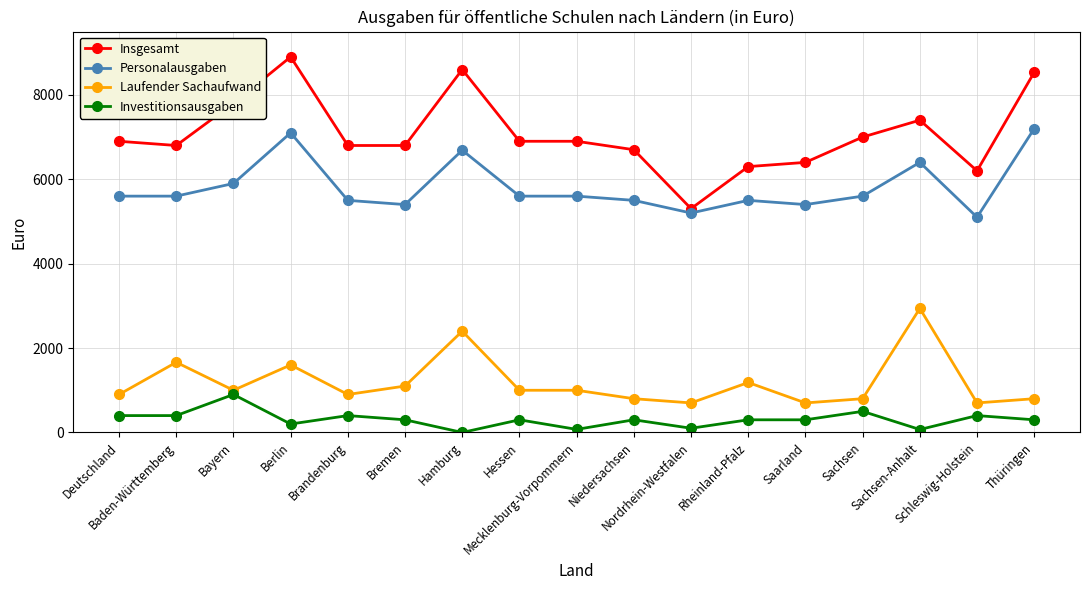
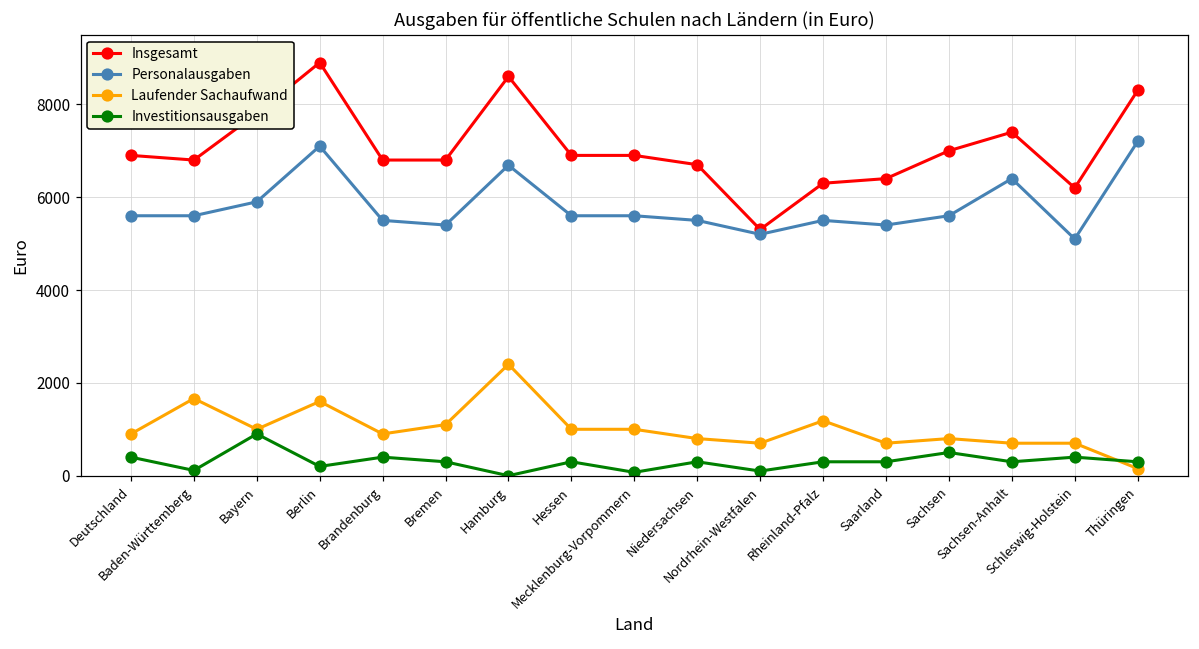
  {
    "Insgesamt": {
      "Deutschland": 6900,
      "Baden-Württemberg": 6800,
      "Berlin": 8900,
      "Brandenburg": 6800,
      "Bremen": 6800,
      "Hamburg": 8600,
      "Hessen": 6900,
      "Mecklenburg-Vorpommern": 6900,
      "Niedersachsen": 6700,
      "Nordrhein-Westfalen": 5300,
      "Rheinland-Pfalz": 6300,
      "Saarland": 6400,
      "Sachsen": 7000,
      "Sachsen-Anhalt": 7400,
      "Schleswig-Holstein": 6200,
-     "Thüringen": 8500
+     "Thüringen": 8300
    },
    "Personalausgaben": {
      "Deutschland": 5600,
      "Baden-Württemberg": 5600,
      "Bayern": 5900,
      "Berlin": 7100,
      "Brandenburg": 5500,
      "Bremen": 5400,
      "Hamburg": 6700,
      "Hessen": 5600,
      "Mecklenburg-Vorpommern": 5600,
      "Niedersachsen": 5500,
      "Nordrhein-Westfalen": 5200,
      "Rheinland-Pfalz": 5500,
      "Saarland": 5400,
      "Sachsen": 5600,
      "Sachsen-Anhalt": 6400,
      "Schleswig-Holstein": 5100,
      "Thüringen": 7200
    },
    "Laufender Sachaufwand": {
      "Deutschland": 900,
      "Baden-Württemberg": 1700,
      "Bayern": 1000,
      "Berlin": 1600,
      "Brandenburg": 900,
      "Bremen": 1100,
      "Hamburg": 2400,
      "Hessen": 1000,
      "Mecklenburg-Vorpommern": 1000,
      "Niedersachsen": 800,
      "Nordrhein-Westfalen": 700,
      "Rheinland-Pfalz": 1200,
      "Saarland": 700,
      "Sachsen": 800,
-     "Sachsen-Anhalt": 2900,
+     "Sachsen-Anhalt": 700,
      "Schleswig-Holstein": 700,
-     "Thüringen": 800
+     "Thüringen": 200
    },
    "Investitionsausgaben": {
      "Deutschland": 400,
-     "Baden-Württemberg": 400,
+     "Baden-Württemberg": 100,
      "Bayern": 900,
      "Berlin": 200,
      "Brandenburg": 400,
      "Bremen": 300,
      "Hamburg": 0,
      "Hessen": 300,
      "Mecklenburg-Vorpommern": 100,
      "Niedersachsen": 300,
      "Nordrhein-Westfalen": 100,
      "Rheinland-Pfalz": 300,
      "Saarland": 300,
      "Sachsen": 500,
-     "Sachsen-Anhalt": 100,
+     "Sachsen-Anhalt": 300,
      "Schleswig-Holstein": 400,
      "Thüringen": 300
    }
  }
